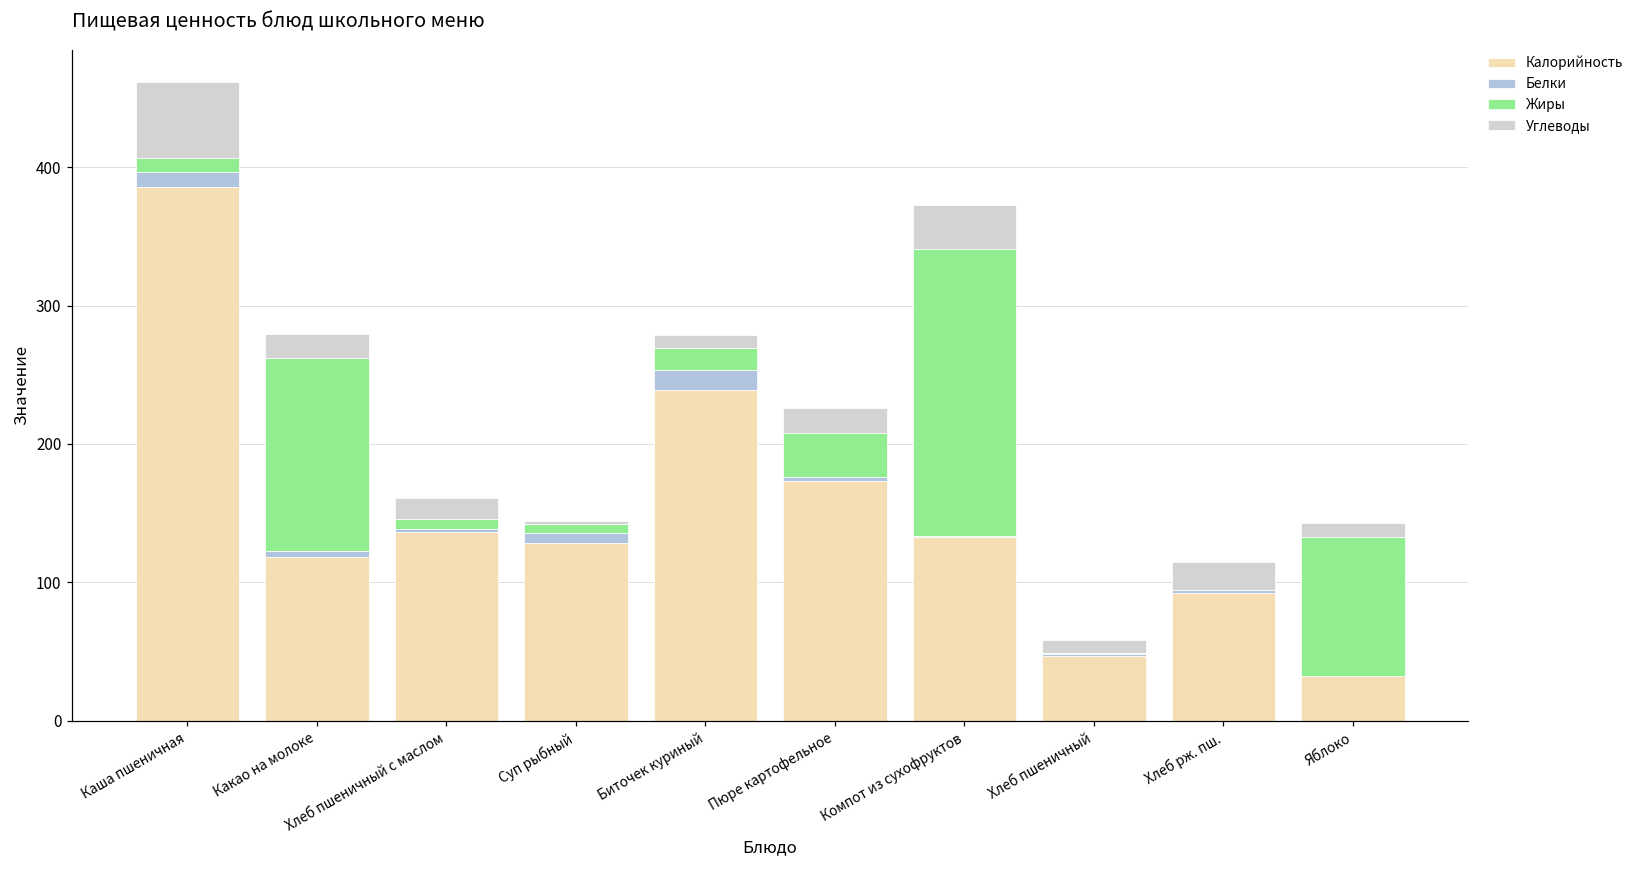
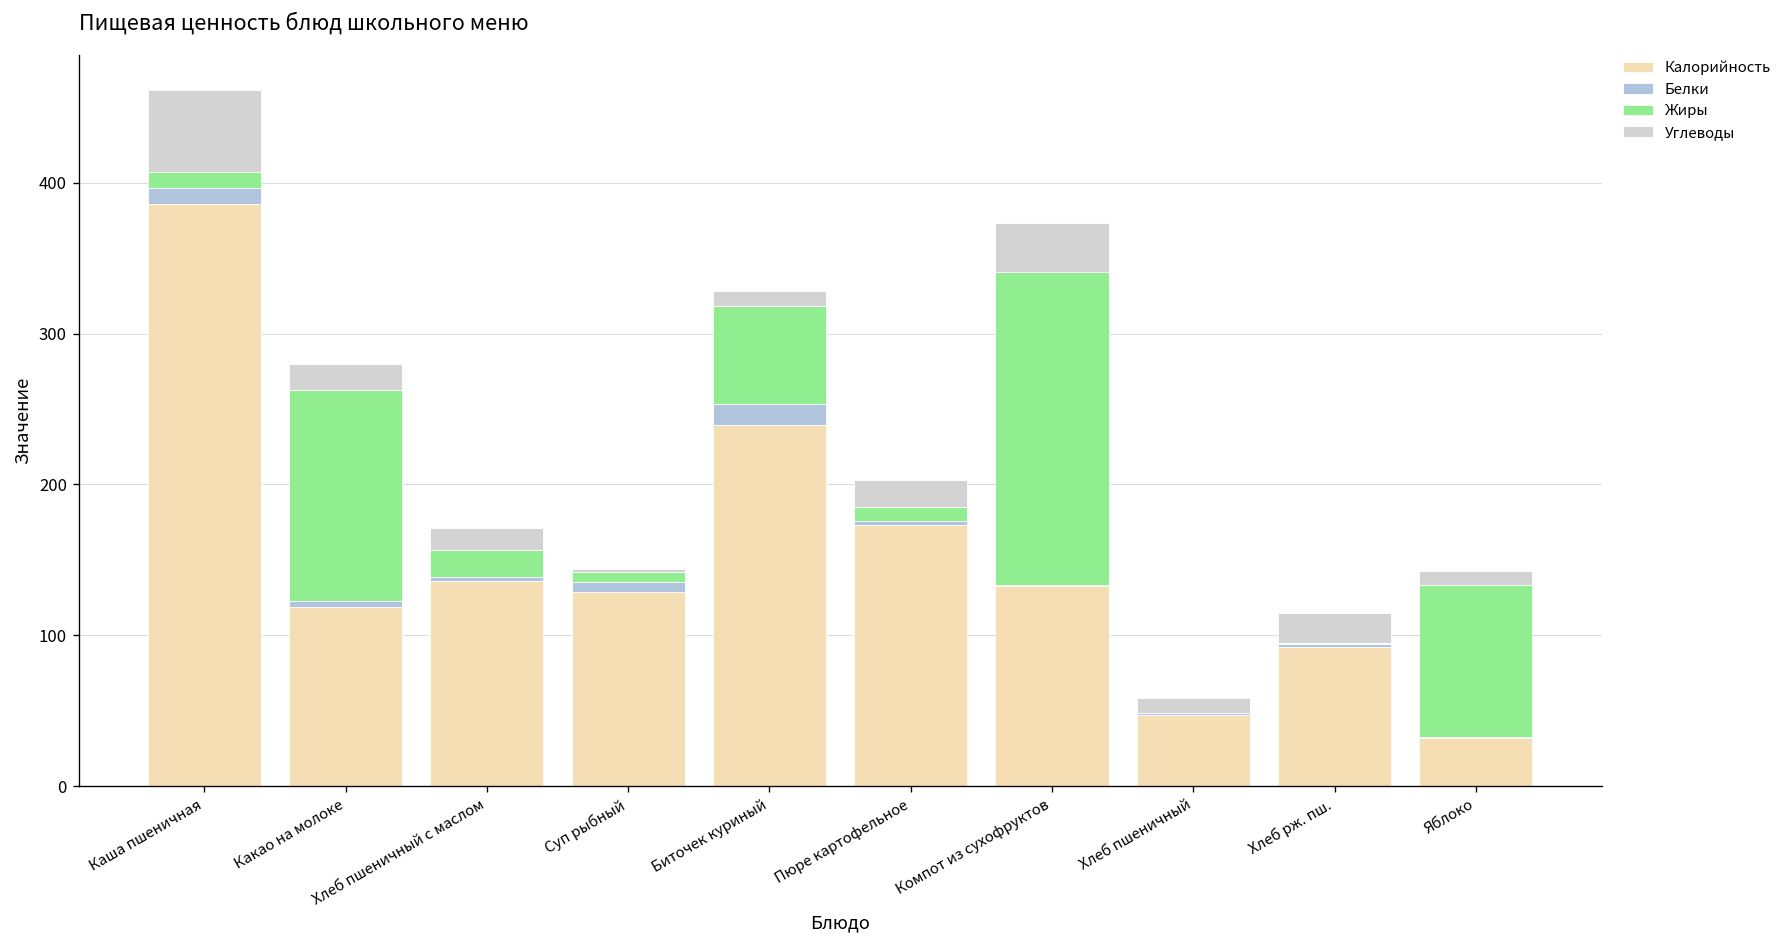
  {
    "Жиры": {
      "Каша пшеничная": 10,
      "Какао на молоке": 140,
-     "Хлеб пшеничный с маслом": 7,
+     "Хлеб пшеничный с маслом": 18,
      "Суп рыбный": 7,
-     "Биточек куриный": 16,
-     "Пюре картофельное": 32,
+     "Биточек куриный": 65,
+     "Пюре картофельное": 9,
      "Компот из сухофруктов": 207,
      "Яблоко": 101
    }
  }
